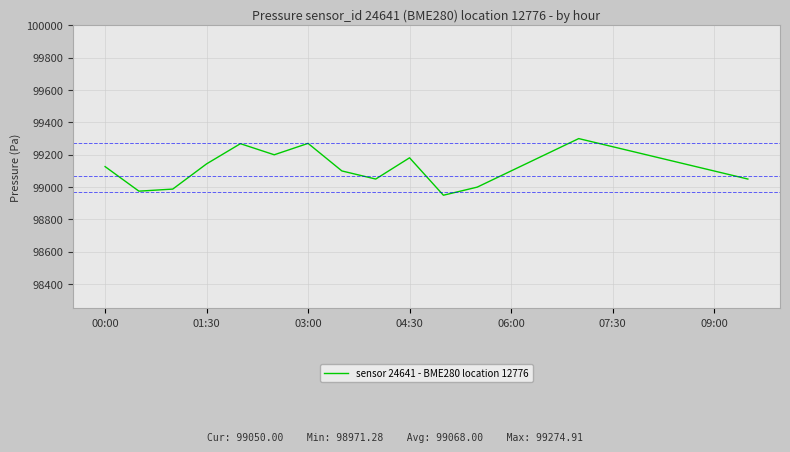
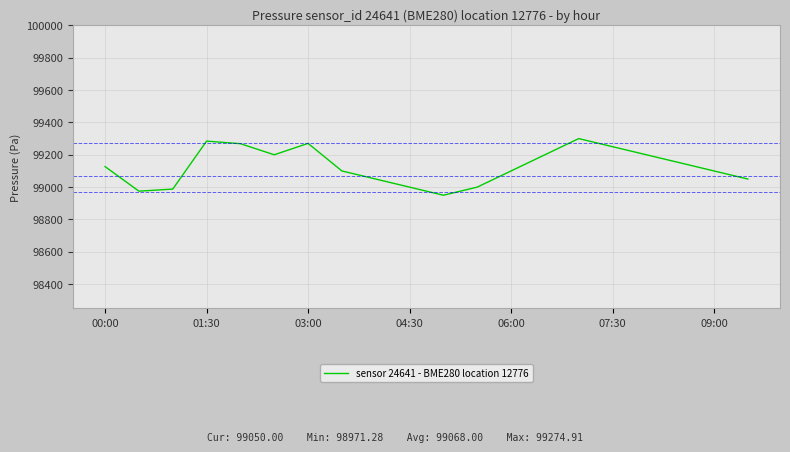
  {
    "00:00": 99130,
-   "01:30": 99140,
+   "01:30": 99280,
    "03:00": 99270,
-   "04:30": 99180,
+   "04:30": 99000,
    "06:00": 99100,
    "07:30": 99250,
    "09:00": 99100
  }
